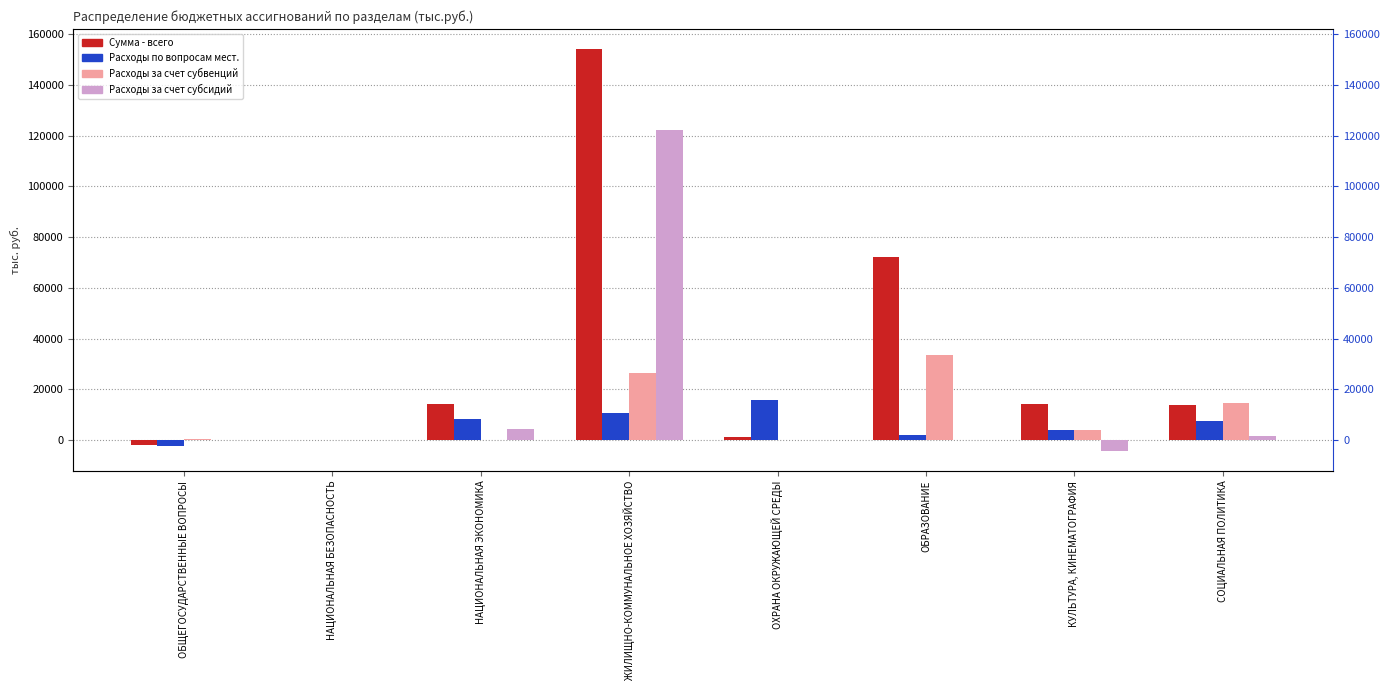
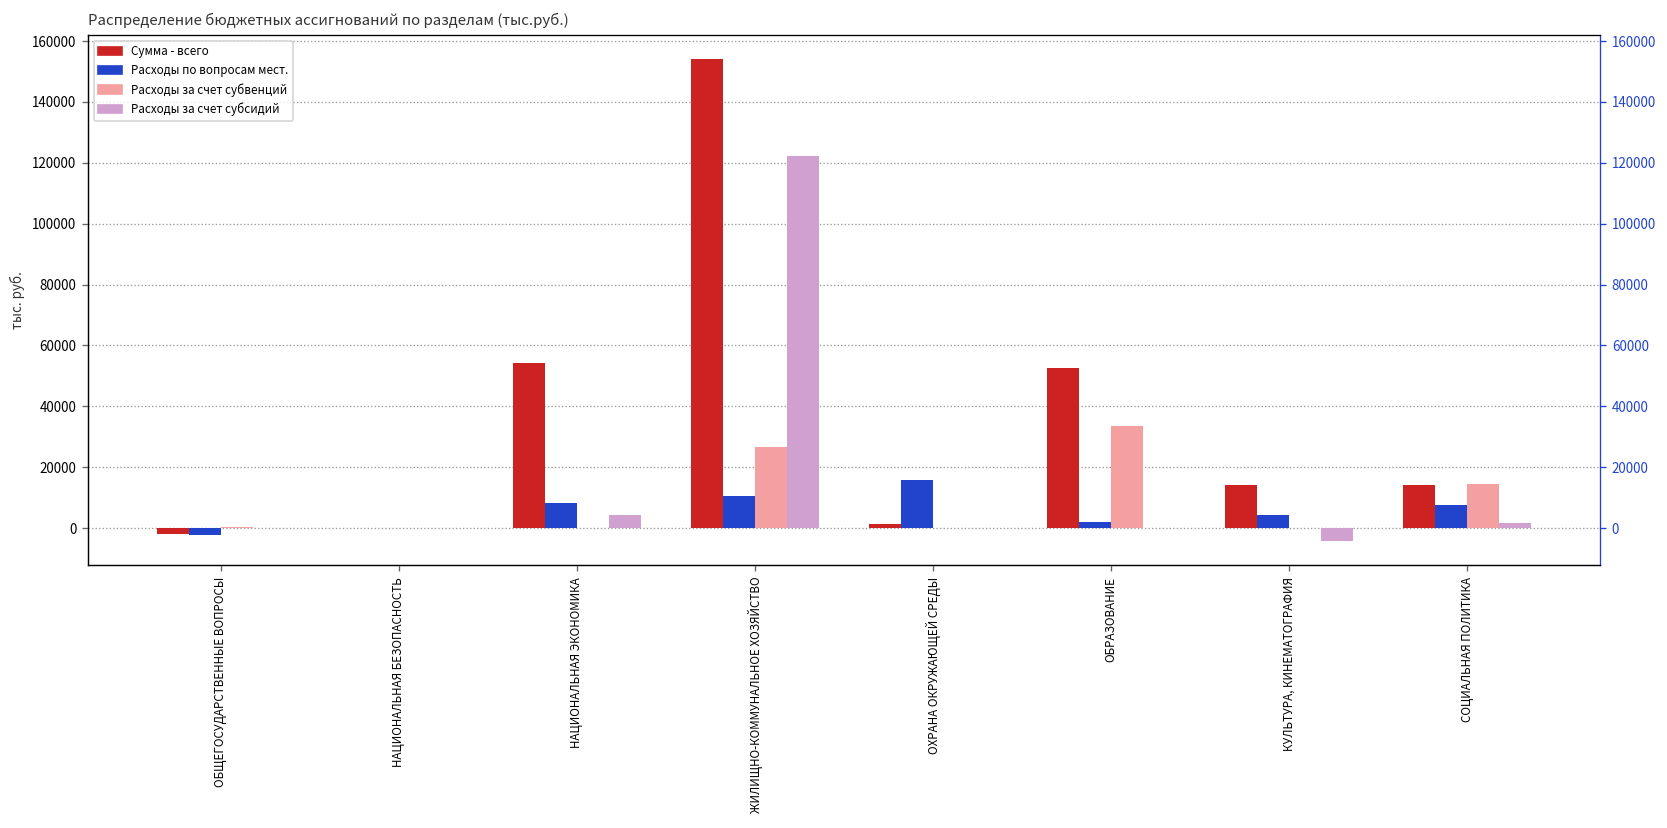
  {
    "Сумма - всего": {
      "ОБЩЕГОСУДАРСТВЕННЫЕ ВОПРОСЫ": -2000,
-     "НАЦИОНАЛЬНАЯ ЭКОНОМИКА": 14000,
+     "НАЦИОНАЛЬНАЯ ЭКОНОМИКА": 54000,
      "ЖИЛИЩНО-КОММУНАЛЬНОЕ ХОЗЯЙСТВО": 154000,
      "ОХРАНА ОКРУЖАЮЩЕЙ СРЕДЫ": 1000,
-     "ОБРАЗОВАНИЕ": 72000,
+     "ОБРАЗОВАНИЕ": 53000,
      "КУЛЬТУРА, КИНЕМАТОГРАФИЯ": 14000,
      "СОЦИАЛЬНАЯ ПОЛИТИКА": 14000
    },
    "Расходы по вопросам мест.": {
      "ОБЩЕГОСУДАРСТВЕННЫЕ ВОПРОСЫ": -2000,
      "НАЦИОНАЛЬНАЯ ЭКОНОМИКА": 8000,
      "ЖИЛИЩНО-КОММУНАЛЬНОЕ ХОЗЯЙСТВО": 11000,
      "ОХРАНА ОКРУЖАЮЩЕЙ СРЕДЫ": 16000,
      "ОБРАЗОВАНИЕ": 2000,
      "КУЛЬТУРА, КИНЕМАТОГРАФИЯ": 4000,
      "СОЦИАЛЬНАЯ ПОЛИТИКА": 8000
    },
    "Расходы за счет субвенций": {
      "ЖИЛИЩНО-КОММУНАЛЬНОЕ ХОЗЯЙСТВО": 26000,
      "ОХРАНА ОКРУЖАЮЩЕЙ СРЕДЫ": 0,
      "ОБРАЗОВАНИЕ": 33000,
-     "КУЛЬТУРА, КИНЕМАТОГРАФИЯ": 4000,
+     "КУЛЬТУРА, КИНЕМАТОГРАФИЯ": 0,
      "СОЦИАЛЬНАЯ ПОЛИТИКА": 15000
    },
    "Расходы за счет субсидий": {
      "ОБЩЕГОСУДАРСТВЕННЫЕ ВОПРОСЫ": 0,
      "НАЦИОНАЛЬНАЯ БЕЗОПАСНОСТЬ": 0,
      "НАЦИОНАЛЬНАЯ ЭКОНОМИКА": 4000,
      "ЖИЛИЩНО-КОММУНАЛЬНОЕ ХОЗЯЙСТВО": 122000,
      "ОХРАНА ОКРУЖАЮЩЕЙ СРЕДЫ": 0,
      "КУЛЬТУРА, КИНЕМАТОГРАФИЯ": -4000,
      "СОЦИАЛЬНАЯ ПОЛИТИКА": 2000
    }
  }
